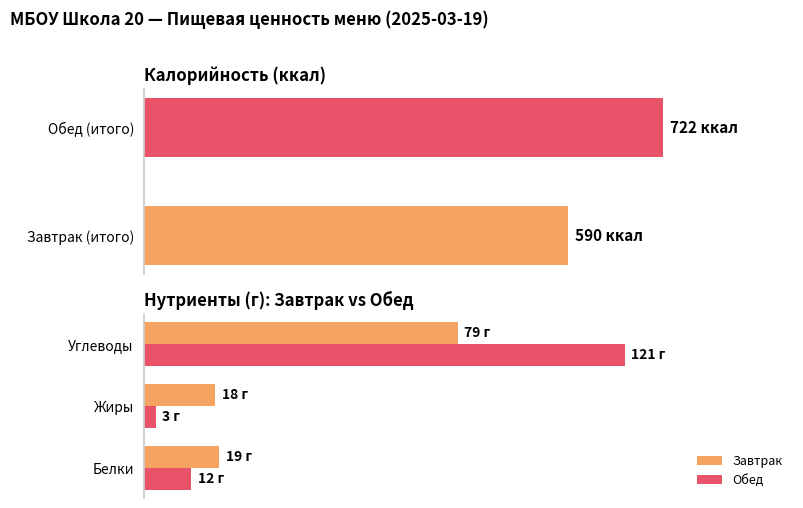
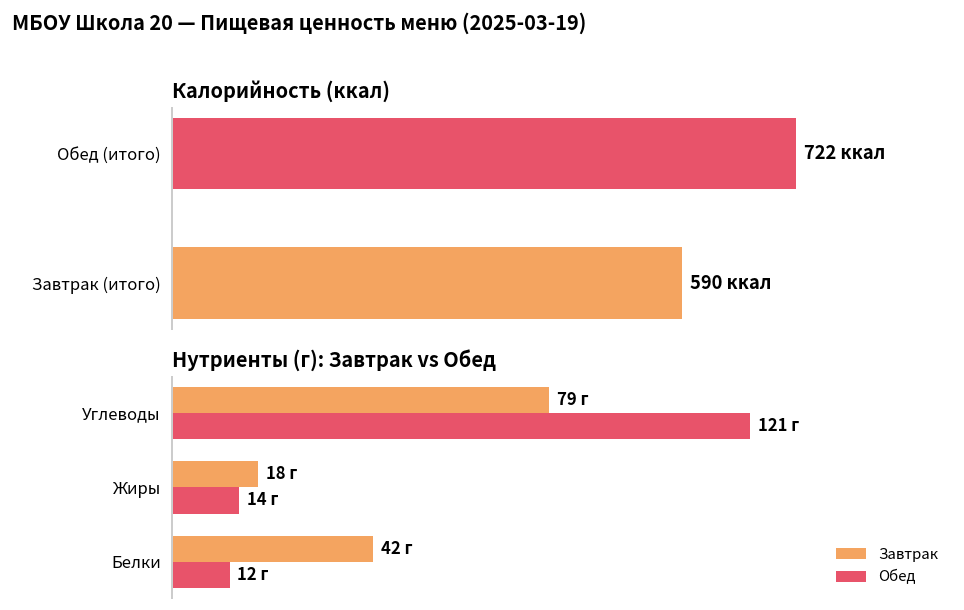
  {
    "Калорийность (ккал)": {
      "Обед (итого)": 722,
      "Завтрак (итого)": 590
    },
    "Нутриенты (г): Завтрак vs Обед": {
      "Завтрак": {
        "Углеводы": 79,
        "Жиры": 18,
-       "Белки": 19
+       "Белки": 42
      },
      "Обед": {
        "Углеводы": 121,
-       "Жиры": 3,
+       "Жиры": 14,
        "Белки": 12
      }
    }
  }
